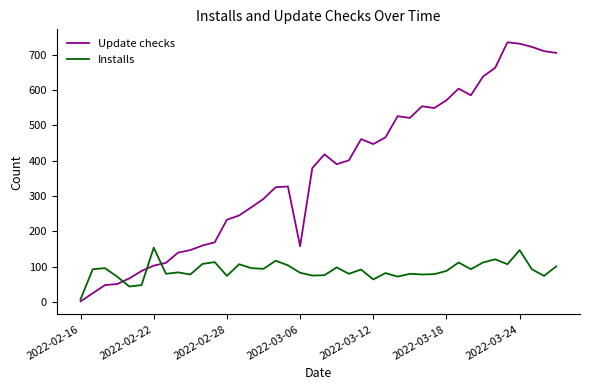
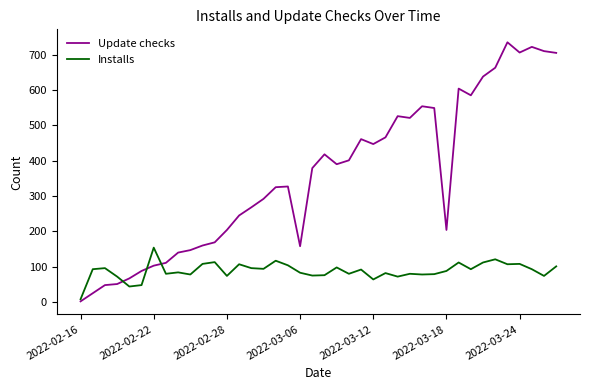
  {
    "Update checks": {
      "2022-02-22": 100,
-     "2022-02-28": 230,
+     "2022-02-28": 200,
      "2022-03-06": 160,
      "2022-03-12": 450,
-     "2022-03-18": 570,
-     "2022-03-24": 730
+     "2022-03-18": 200,
+     "2022-03-24": 710
    },
    "Installs": {
      "2022-02-22": 150,
      "2022-02-28": 70,
      "2022-03-06": 80,
      "2022-03-12": 60,
      "2022-03-18": 90,
-     "2022-03-24": 150
+     "2022-03-24": 110
    }
  }
